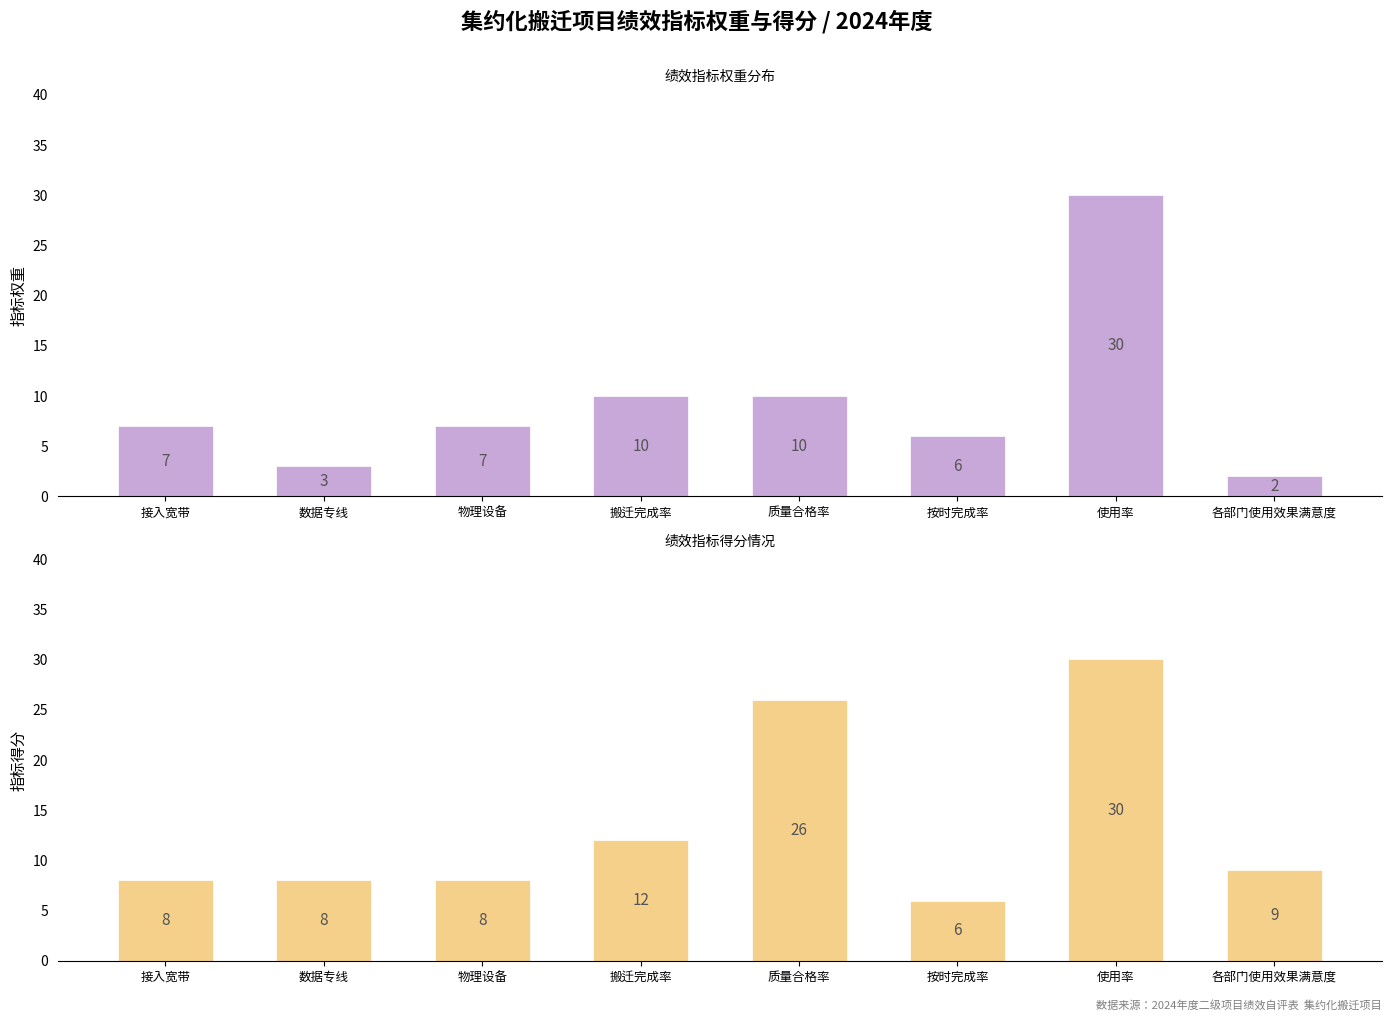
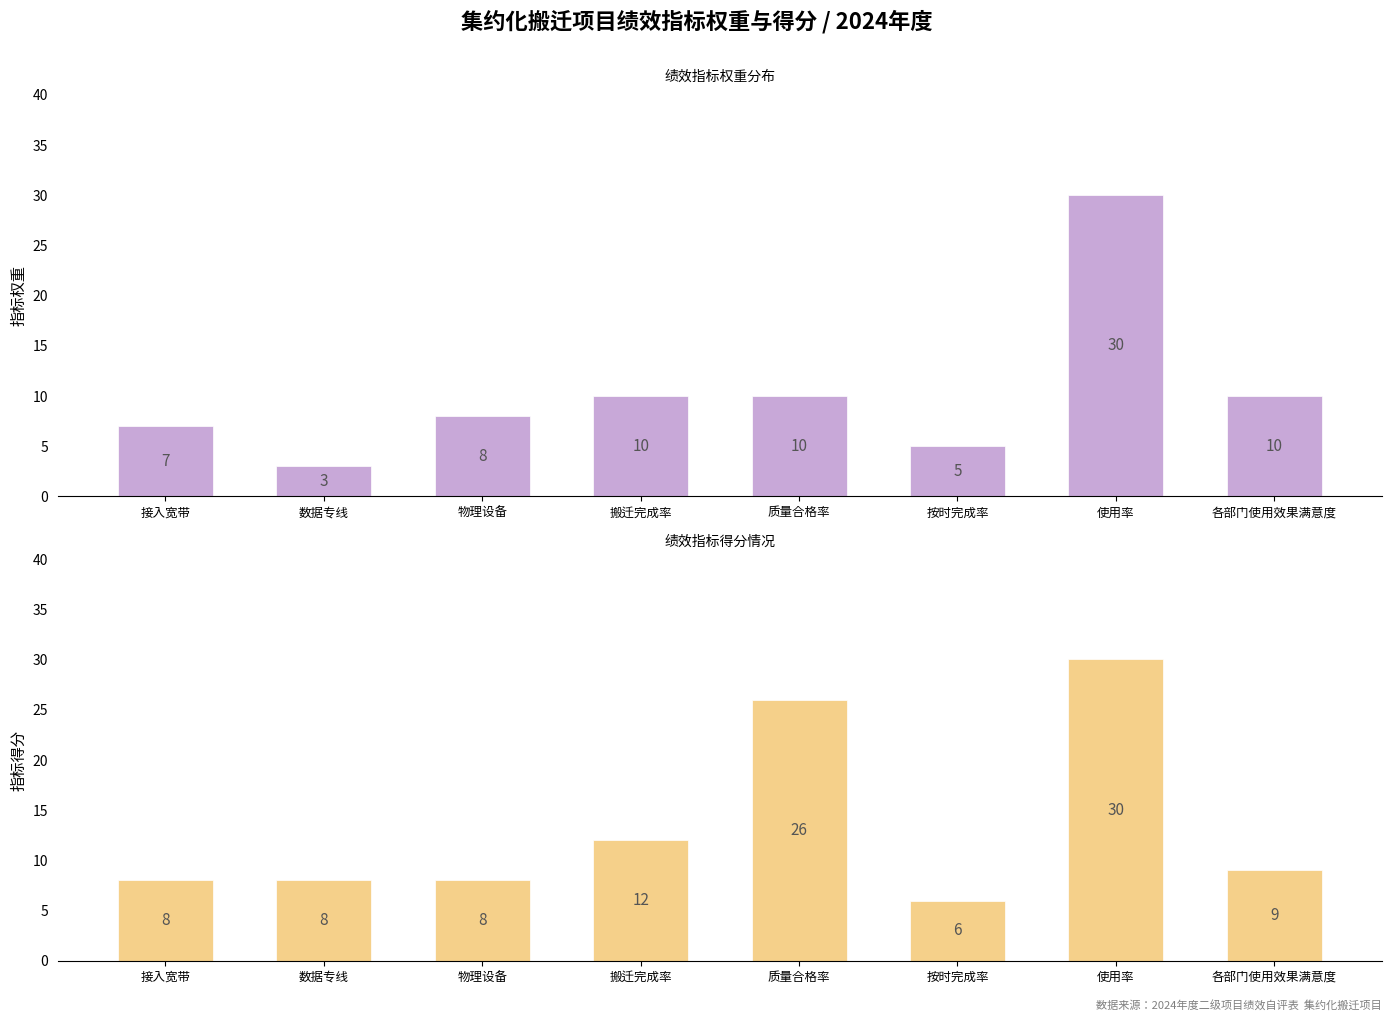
  {
    "绩效指标权重分布": {
      "接入宽带": 7,
      "数据专线": 3,
-     "物理设备": 7,
+     "物理设备": 8,
      "搬迁完成率": 10,
      "质量合格率": 10,
-     "按时完成率": 6,
+     "按时完成率": 5,
      "使用率": 30,
-     "各部门使用效果满意度": 2
+     "各部门使用效果满意度": 10
    },
    "绩效指标得分情况": {
      "接入宽带": 8,
      "数据专线": 8,
      "物理设备": 8,
      "搬迁完成率": 12,
      "质量合格率": 26,
      "按时完成率": 6,
      "使用率": 30,
      "各部门使用效果满意度": 9
    }
  }
